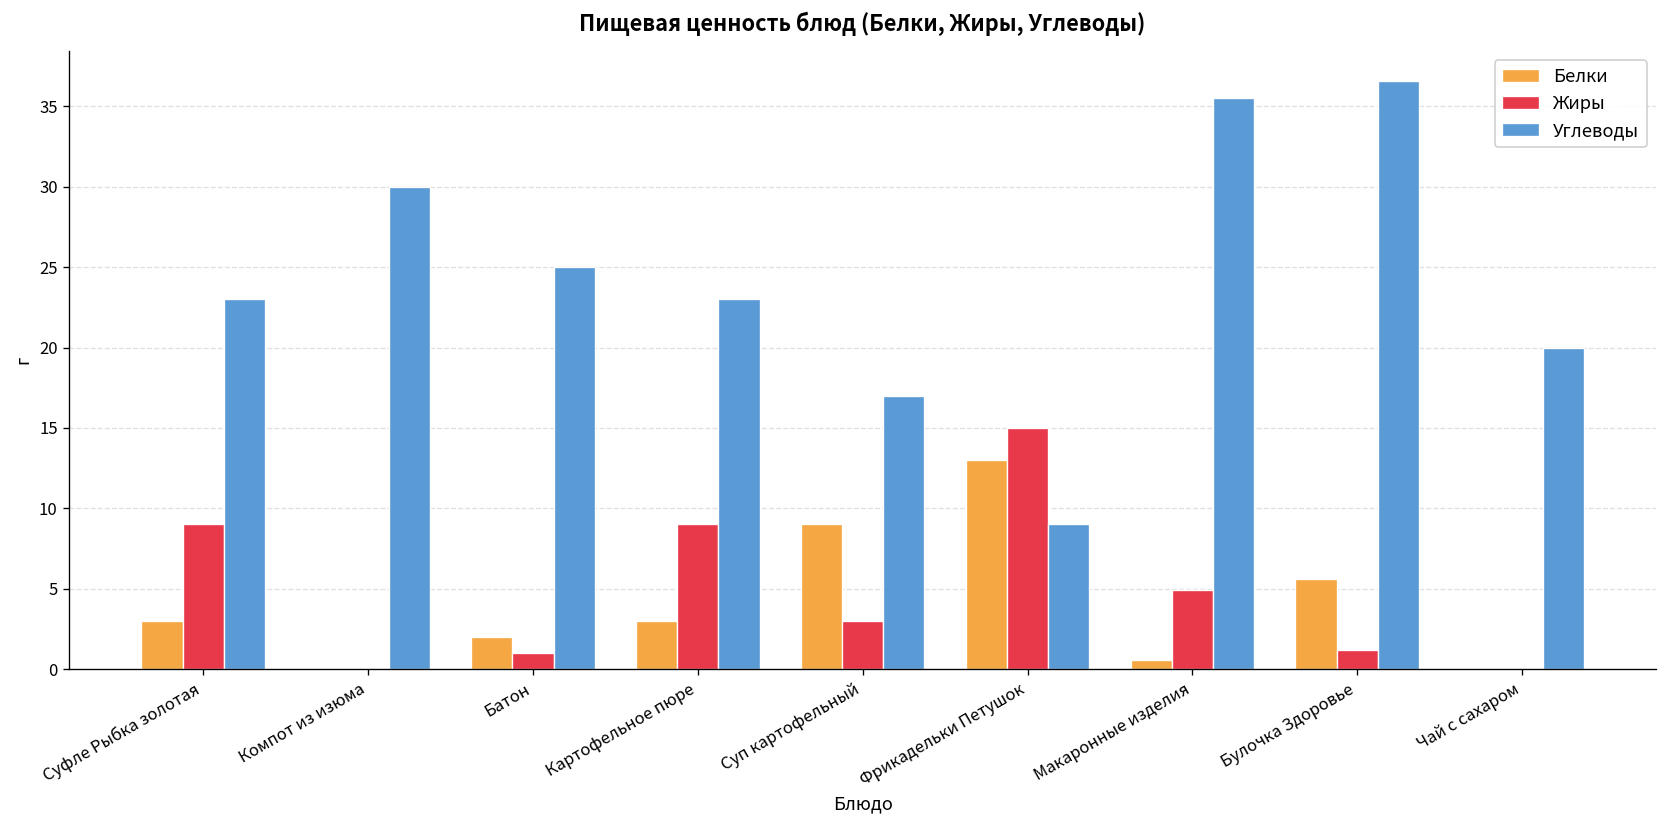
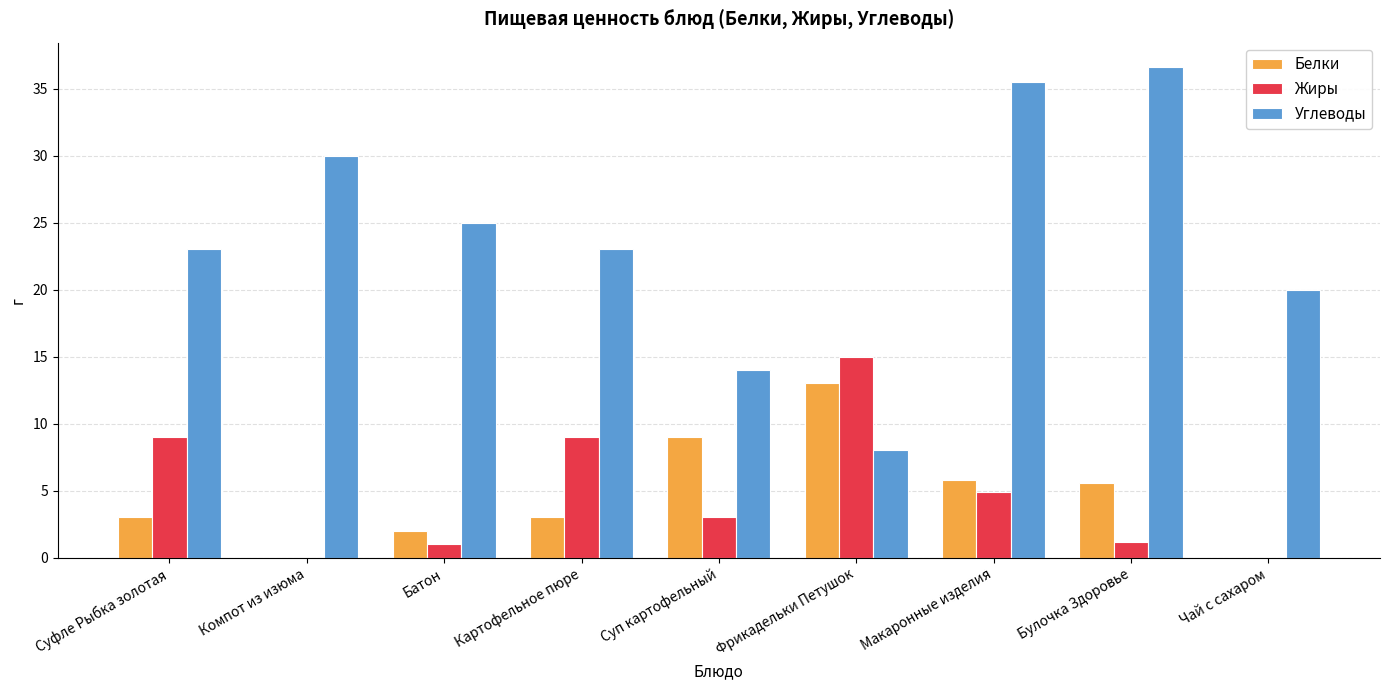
  {
    "Белки": {
      "Суфле Рыбка золотая": 3.0,
      "Компот из изюма": 0.0,
      "Батон": 2.0,
      "Картофельное пюре": 3.0,
      "Суп картофельный": 9.0,
      "Фрикадельки Петушок": 13.0,
-     "Макаронные изделия": 0.6,
+     "Макаронные изделия": 5.8,
      "Булочка Здоровье": 5.6,
      "Чай с сахаром": 0.0
    },
    "Жиры": {
      "Суфле Рыбка золотая": 9.0,
      "Компот из изюма": 0.0,
      "Батон": 1.0,
      "Картофельное пюре": 9.0,
      "Суп картофельный": 3.0,
      "Фрикадельки Петушок": 15.0,
      "Макаронные изделия": 4.9,
      "Булочка Здоровье": 1.2,
      "Чай с сахаром": 0.0
    },
    "Углеводы": {
      "Суфле Рыбка золотая": 23,
      "Компот из изюма": 30,
      "Батон": 25,
      "Картофельное пюре": 23,
-     "Суп картофельный": 17,
-     "Фрикадельки Петушок": 9,
+     "Суп картофельный": 14,
+     "Фрикадельки Петушок": 8,
      "Макаронные изделия": 35.5,
      "Булочка Здоровье": 36.6,
      "Чай с сахаром": 20
    }
  }
